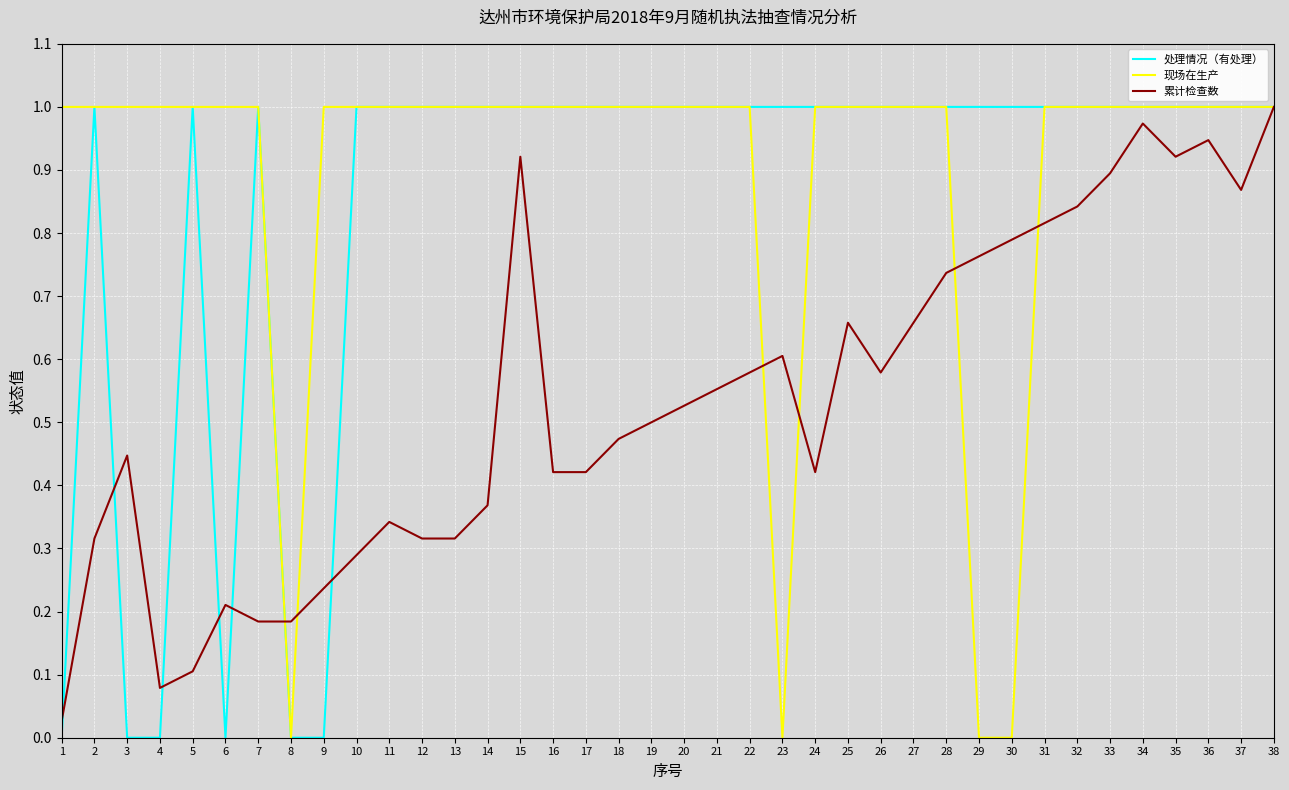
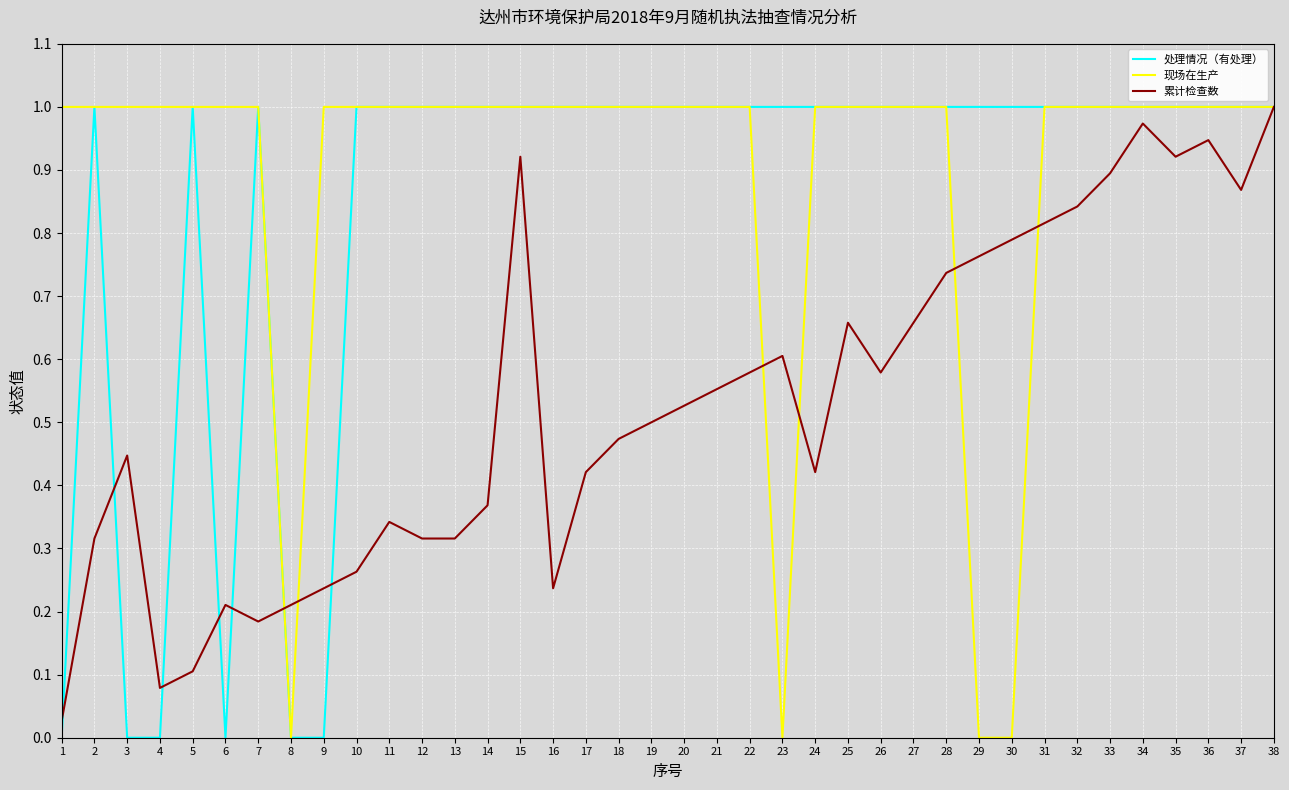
  {
    "处理情况（有处理）": {
      "1": 0.00,
      "3": 0.00,
      "4": 0.00,
      "6": 0.00,
      "9": 0.00,
      "23": 1.00,
      "29": 1.00,
      "30": 1.00
    },
    "现场在生产": {
      "1": 1.00,
      "3": 1.00,
      "4": 1.00,
      "6": 1.00,
      "9": 1.00,
      "23": 0.00,
      "29": 0.00,
      "30": 0.00
    },
    "累计检查数": {
      "1": 0.03,
      "2": 0.32,
      "3": 0.45,
      "4": 0.08,
      "5": 0.11,
      "6": 0.21,
      "7": 0.18,
-     "8": 0.18,
+     "8": 0.21,
      "9": 0.24,
-     "10": 0.29,
+     "10": 0.26,
      "11": 0.34,
      "12": 0.32,
      "13": 0.32,
      "14": 0.37,
      "15": 0.92,
-     "16": 0.42,
+     "16": 0.24,
      "17": 0.42,
      "18": 0.47,
      "19": 0.50,
      "20": 0.53,
      "21": 0.55,
      "22": 0.58,
      "23": 0.61,
      "24": 0.42,
      "25": 0.66,
      "26": 0.58,
      "27": 0.66,
      "28": 0.74,
      "29": 0.76,
      "30": 0.79,
      "31": 0.82,
      "32": 0.84,
      "33": 0.89,
      "34": 0.97,
      "35": 0.92,
      "36": 0.95,
      "37": 0.87
    }
  }
